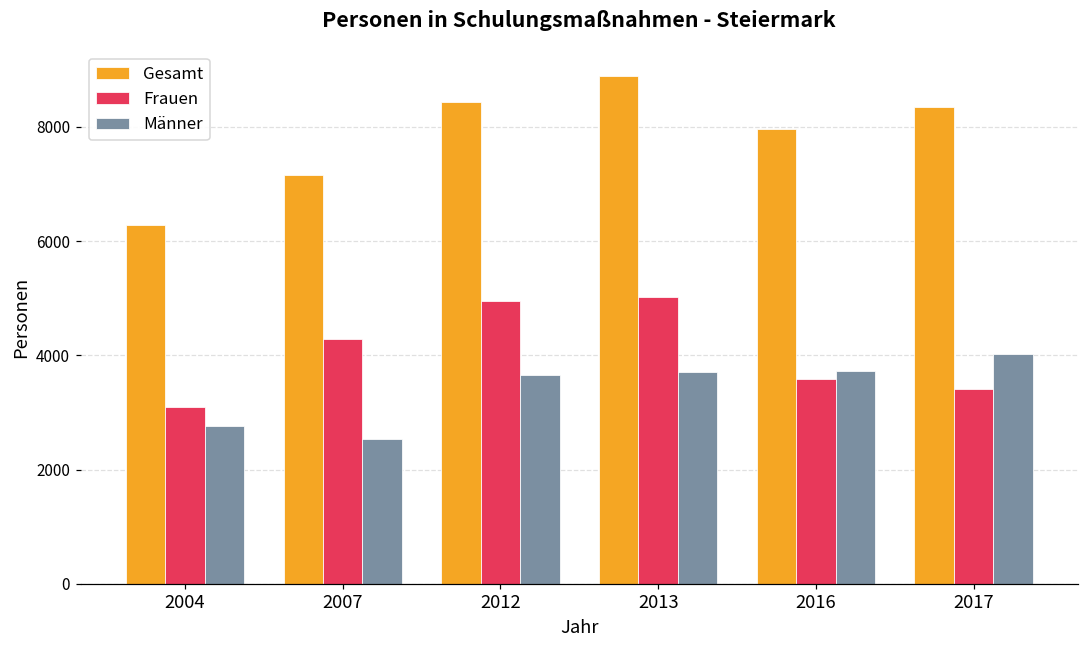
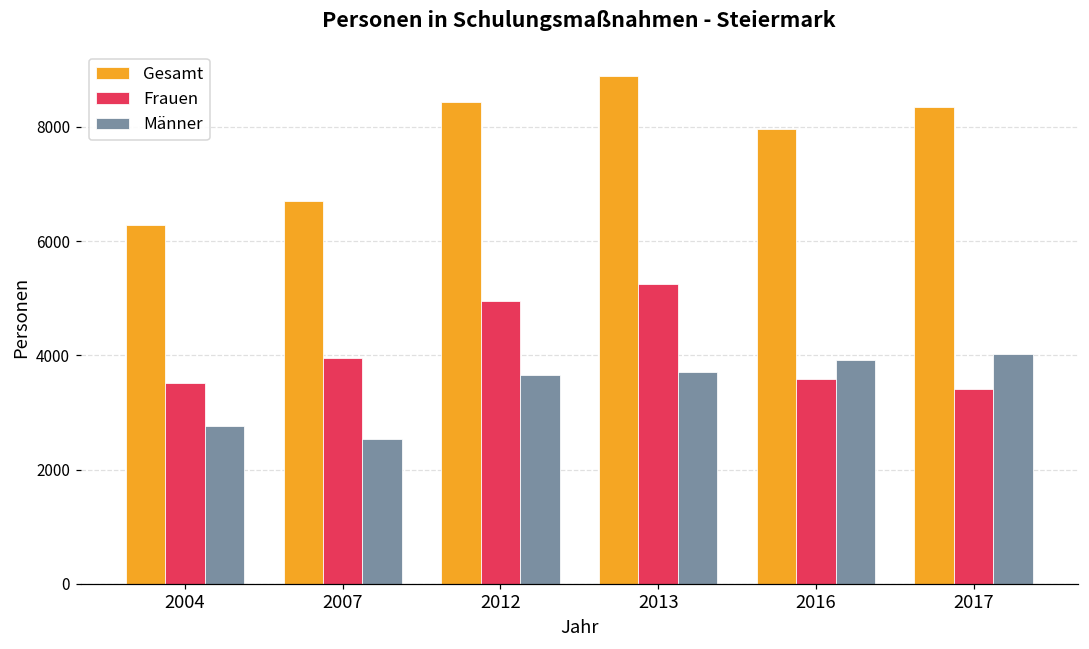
  {
    "Gesamt": {
      "2004": 6300,
-     "2007": 7200,
+     "2007": 6700,
      "2012": 8400,
      "2013": 8900,
      "2016": 8000,
      "2017": 8300
    },
    "Frauen": {
-     "2004": 3100,
-     "2007": 4300,
+     "2004": 3500,
+     "2007": 4000,
      "2012": 5000,
-     "2013": 5000,
+     "2013": 5300,
      "2016": 3600,
      "2017": 3400
    },
    "Männer": {
      "2004": 2800,
      "2007": 2500,
      "2012": 3700,
      "2013": 3700,
-     "2016": 3700,
+     "2016": 3900,
      "2017": 4000
    }
  }
